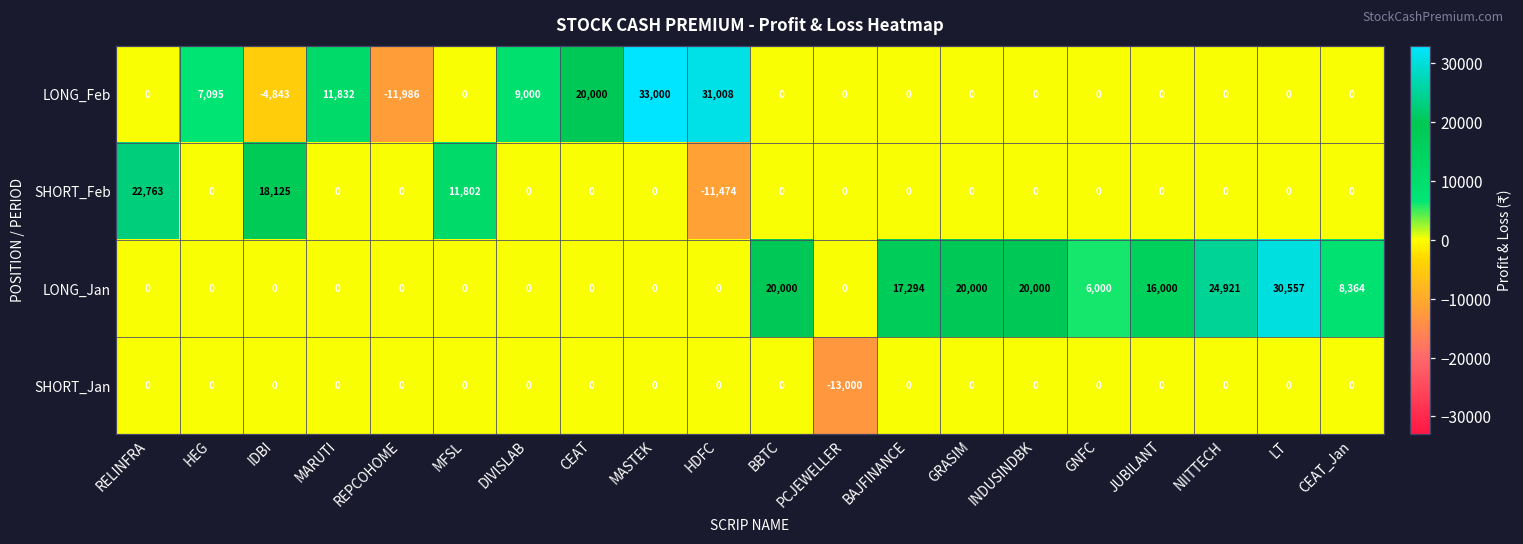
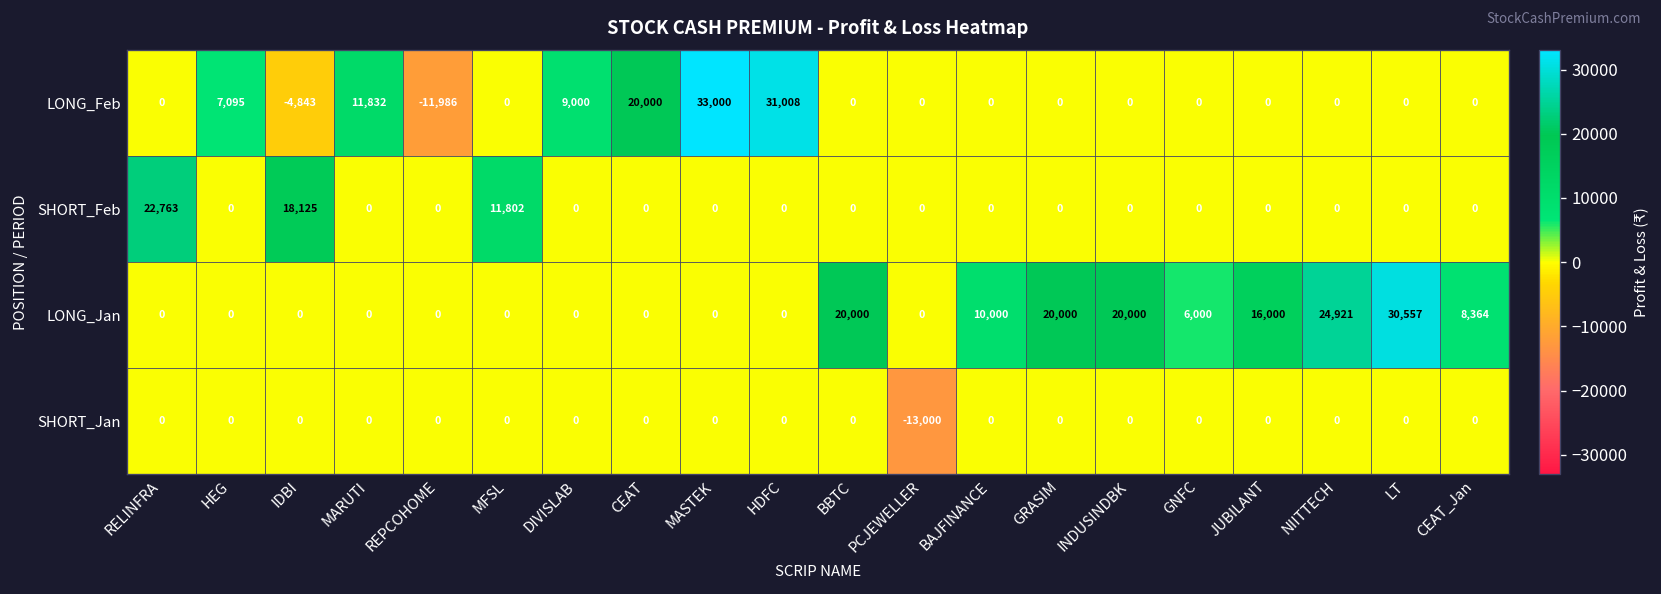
  {
    "LONG_Feb": {
      "RELINFRA": "0",
      "HEG": "7,095",
      "IDBI": "-4,843",
      "MARUTI": "11,832",
      "REPCOHOME": "-11,986",
      "MFSL": "0",
      "DIVISLAB": "9,000",
      "CEAT": "20,000",
      "MASTEK": "33,000",
      "HDFC": "31,008",
      "BBTC": "0",
      "PCJEWELLER": "0",
      "BAJFINANCE": "0",
      "GRASIM": "0",
      "INDUSINDBK": "0",
      "GNFC": "0",
      "JUBILANT": "0",
      "NIITTECH": "0",
      "LT": "0",
      "CEAT_Jan": "0"
    },
    "SHORT_Feb": {
      "RELINFRA": "22,763",
      "HEG": "0",
      "IDBI": "18,125",
      "MARUTI": "0",
      "REPCOHOME": "0",
      "MFSL": "11,802",
      "DIVISLAB": "0",
      "CEAT": "0",
      "MASTEK": "0",
-     "HDFC": "-11,474",
+     "HDFC": "0",
      "BBTC": "0",
      "PCJEWELLER": "0",
      "BAJFINANCE": "0",
      "GRASIM": "0",
      "INDUSINDBK": "0",
      "GNFC": "0",
      "JUBILANT": "0",
      "NIITTECH": "0",
      "LT": "0",
      "CEAT_Jan": "0"
    },
    "LONG_Jan": {
      "RELINFRA": "0",
      "HEG": "0",
      "IDBI": "0",
      "MARUTI": "0",
      "REPCOHOME": "0",
      "MFSL": "0",
      "DIVISLAB": "0",
      "CEAT": "0",
      "MASTEK": "0",
      "HDFC": "0",
      "BBTC": "20,000",
      "PCJEWELLER": "0",
-     "BAJFINANCE": "17,294",
+     "BAJFINANCE": "10,000",
      "GRASIM": "20,000",
      "INDUSINDBK": "20,000",
      "GNFC": "6,000",
      "JUBILANT": "16,000",
      "NIITTECH": "24,921",
      "LT": "30,557",
      "CEAT_Jan": "8,364"
    },
    "SHORT_Jan": {
      "RELINFRA": "0",
      "HEG": "0",
      "IDBI": "0",
      "MARUTI": "0",
      "REPCOHOME": "0",
      "MFSL": "0",
      "DIVISLAB": "0",
      "CEAT": "0",
      "MASTEK": "0",
      "HDFC": "0",
      "BBTC": "0",
      "PCJEWELLER": "-13,000",
      "BAJFINANCE": "0",
      "GRASIM": "0",
      "INDUSINDBK": "0",
      "GNFC": "0",
      "JUBILANT": "0",
      "NIITTECH": "0",
      "LT": "0",
      "CEAT_Jan": "0"
    }
  }
